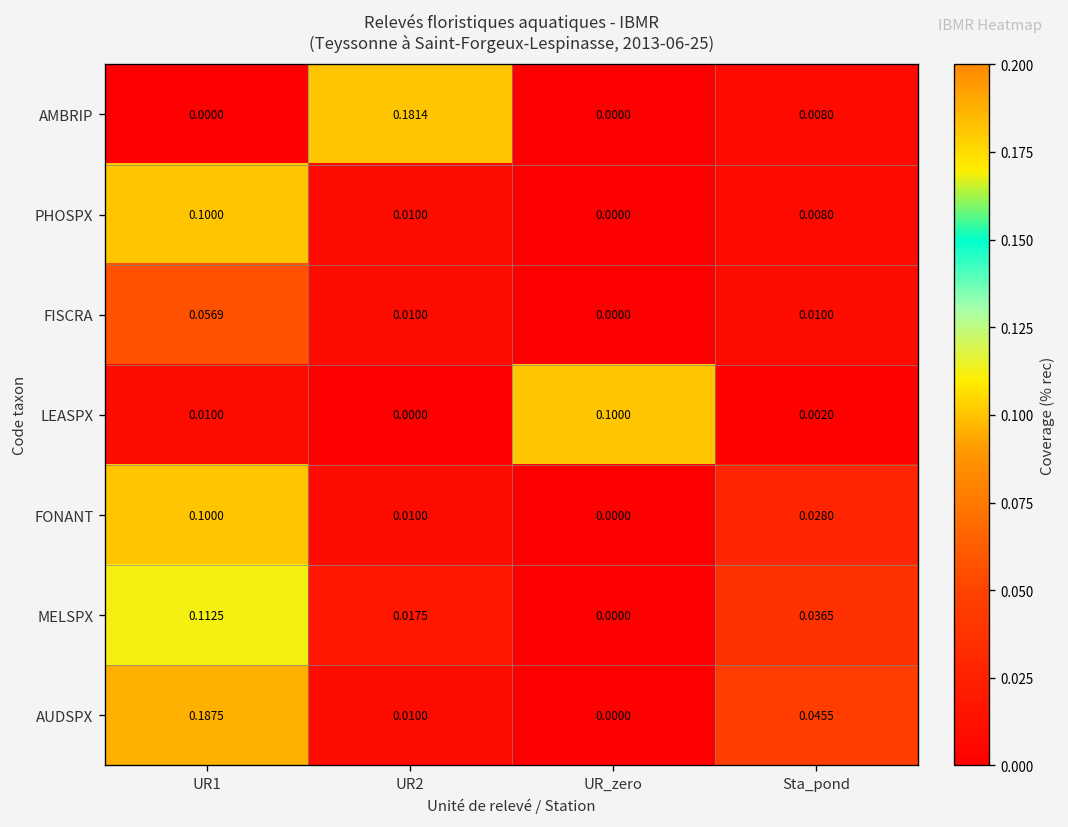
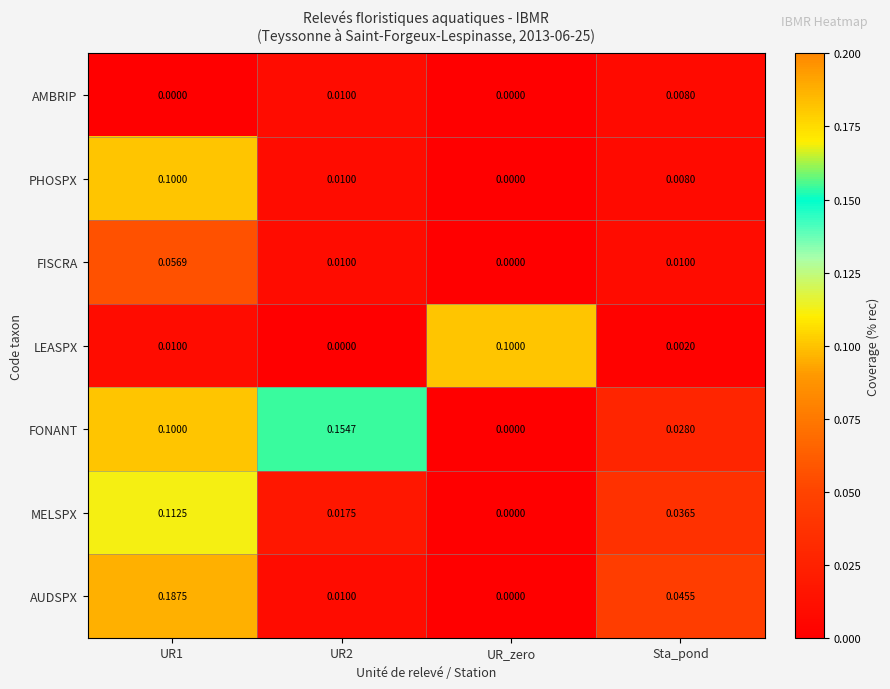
  {
    "AMBRIP": {
      "UR1": 0.0000,
-     "UR2": 0.1814,
+     "UR2": 0.0100,
      "UR_zero": 0.0000,
      "Sta_pond": 0.0080
    },
    "PHOSPX": {
      "UR1": 0.1000,
      "UR2": 0.0100,
      "UR_zero": 0.0000,
      "Sta_pond": 0.0080
    },
    "FISCRA": {
      "UR1": 0.0569,
      "UR2": 0.0100,
      "UR_zero": 0.0000,
      "Sta_pond": 0.0100
    },
    "LEASPX": {
      "UR1": 0.0100,
      "UR2": 0.0000,
      "UR_zero": 0.1000,
      "Sta_pond": 0.0020
    },
    "FONANT": {
      "UR1": 0.1000,
-     "UR2": 0.0100,
+     "UR2": 0.1547,
      "UR_zero": 0.0000,
      "Sta_pond": 0.0280
    },
    "MELSPX": {
      "UR1": 0.1125,
      "UR2": 0.0175,
      "UR_zero": 0.0000,
      "Sta_pond": 0.0365
    },
    "AUDSPX": {
      "UR1": 0.1875,
      "UR2": 0.0100,
      "UR_zero": 0.0000,
      "Sta_pond": 0.0455
    }
  }
